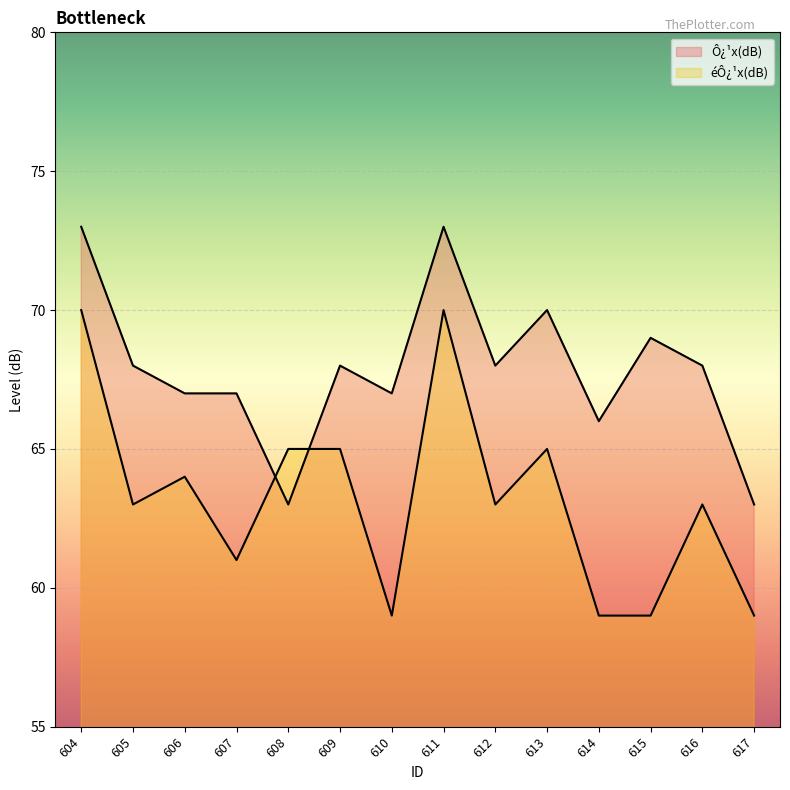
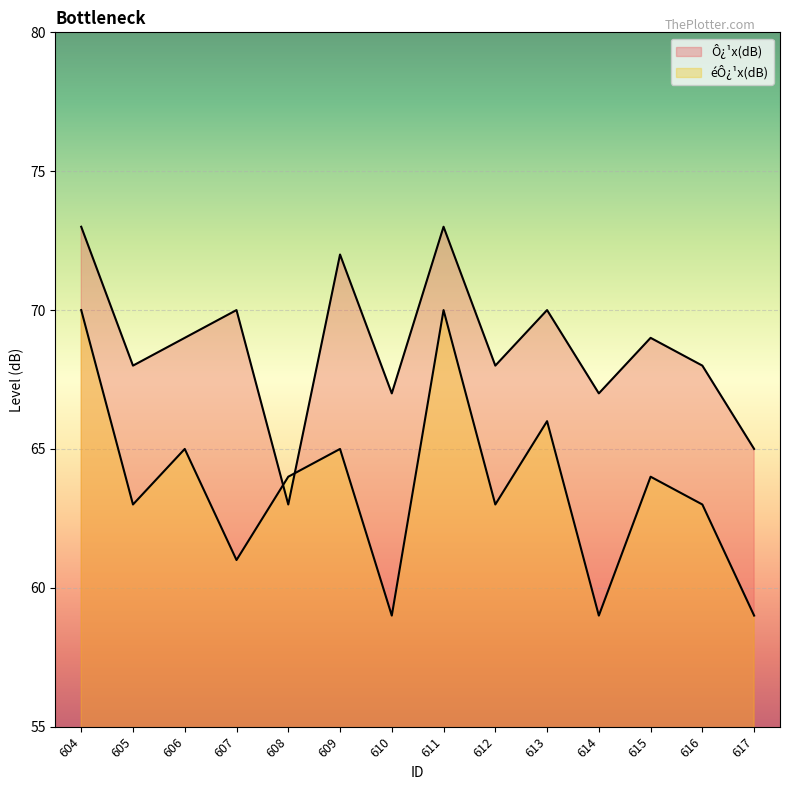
  {
    "Ô¿¹x(dB)": {
      "604": 73,
      "605": 68,
-     "606": 67,
-     "607": 67,
+     "606": 69,
+     "607": 70,
      "608": 63,
-     "609": 68,
+     "609": 72,
      "610": 67,
      "611": 73,
      "612": 68,
      "613": 70,
-     "614": 66,
+     "614": 67,
      "615": 69,
      "616": 68,
-     "617": 63
+     "617": 65
    },
    "éÔ¿¹x(dB)": {
      "604": 70,
      "605": 63,
-     "606": 64,
+     "606": 65,
      "607": 61,
-     "608": 65,
+     "608": 64,
      "609": 65,
      "610": 59,
      "611": 70,
      "612": 63,
-     "613": 65,
+     "613": 66,
      "614": 59,
-     "615": 59,
+     "615": 64,
      "616": 63,
      "617": 59
    }
  }
